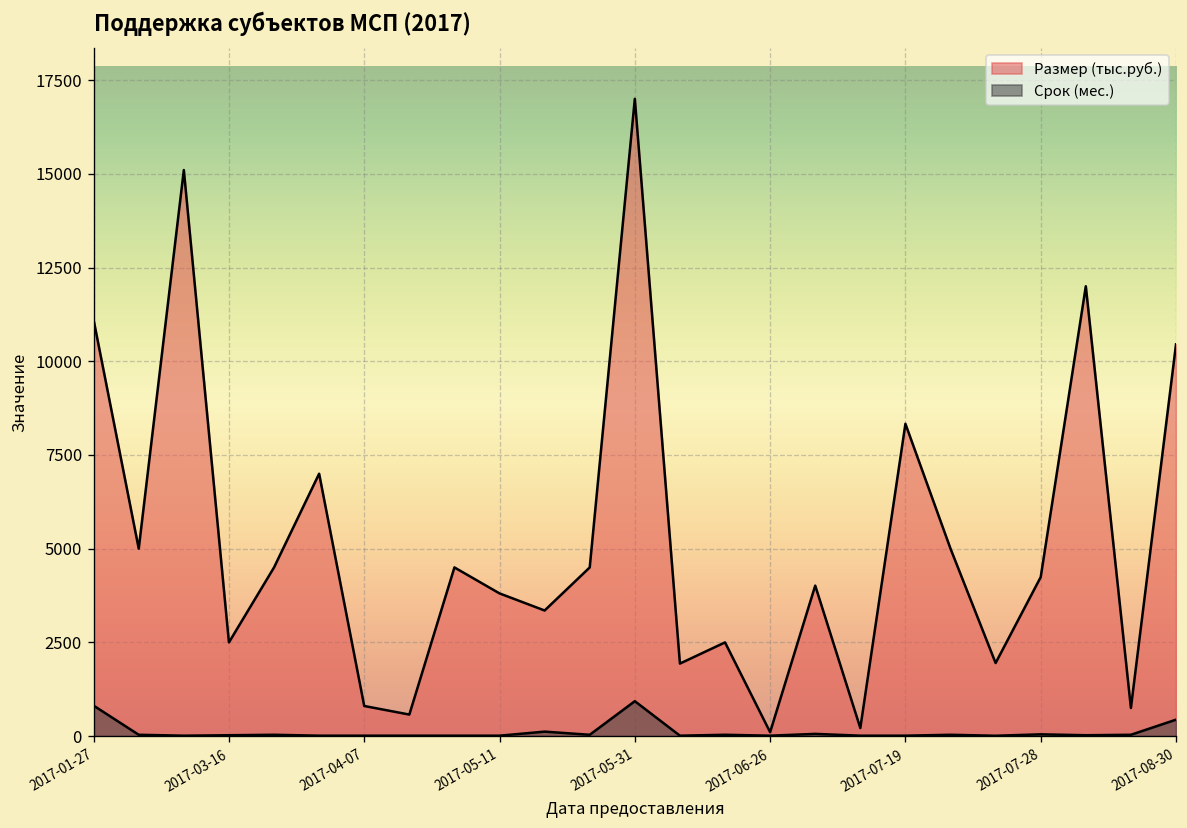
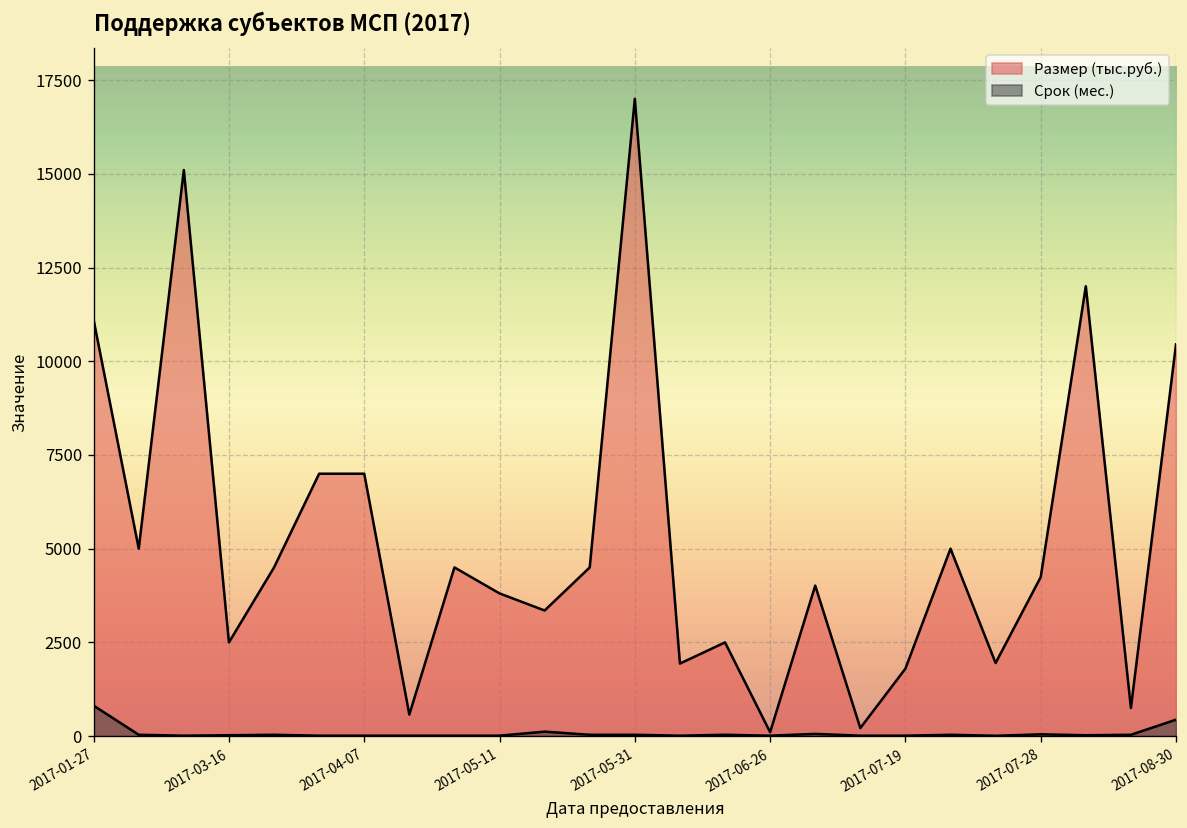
  {
    "Размер (тыс.руб.)": {
      "2017-01-27": 11100,
-     "2017-04-07": 800,
+     "2017-04-07": 7000,
      "2017-05-11": 3800,
      "2017-05-31": 17000,
-     "2017-07-19": 8300,
+     "2017-07-19": 1800,
      "2017-08-30": 10500
    },
    "Срок (мес.)": {
      "2017-01-27": 800,
      "2017-04-07": 0,
      "2017-05-11": 0,
-     "2017-05-31": 900,
+     "2017-05-31": 0,
      "2017-07-19": 0,
      "2017-08-30": 400
    }
  }
